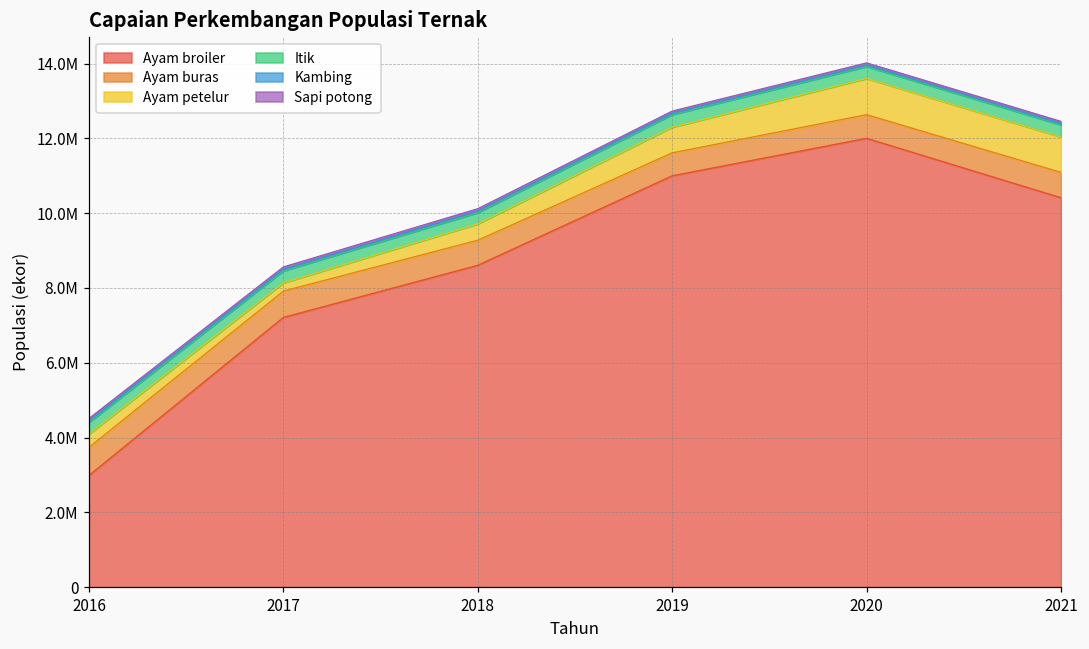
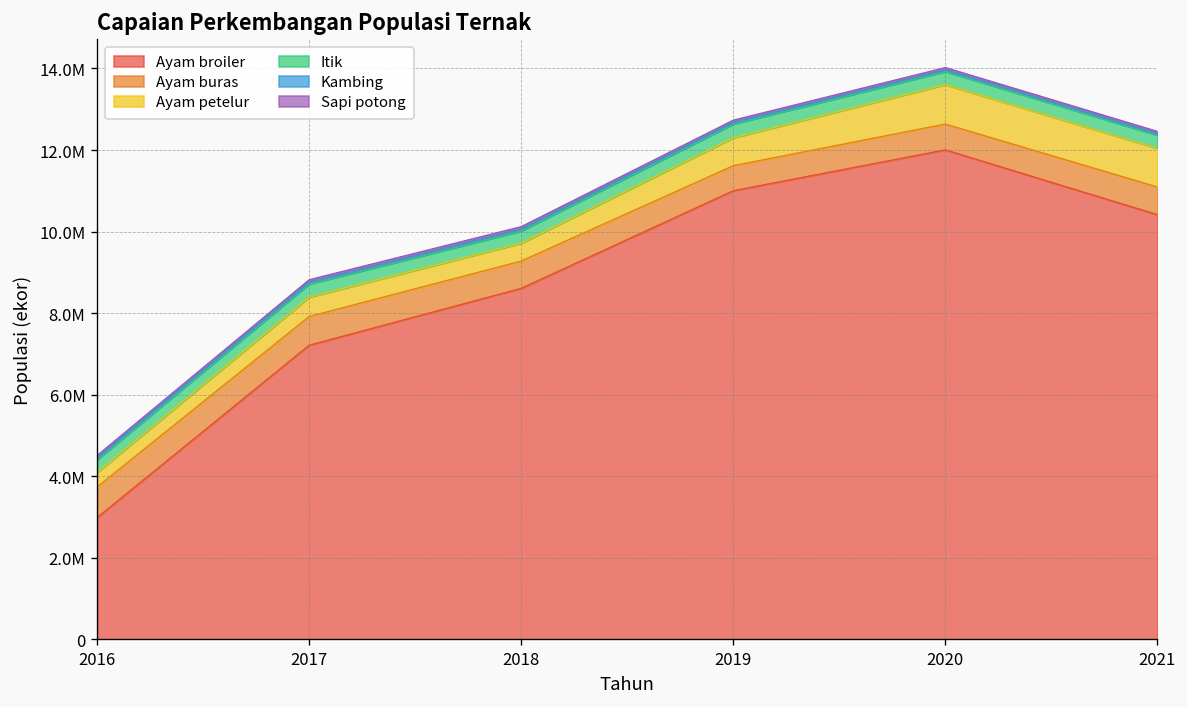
  {
    "Ayam petelur": {
      "2016": 400000,
-     "2017": 200000,
+     "2017": 500000,
      "2018": 400000,
      "2019": 700000,
      "2020": 1000000,
      "2021": 900000
    }
  }
